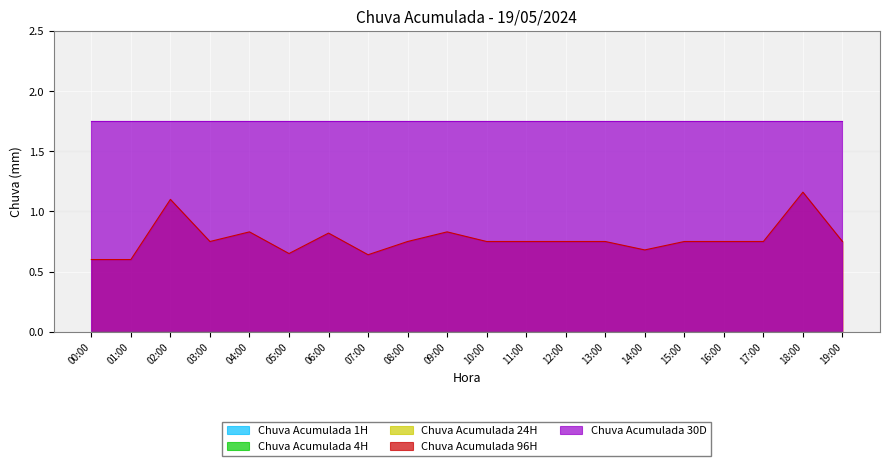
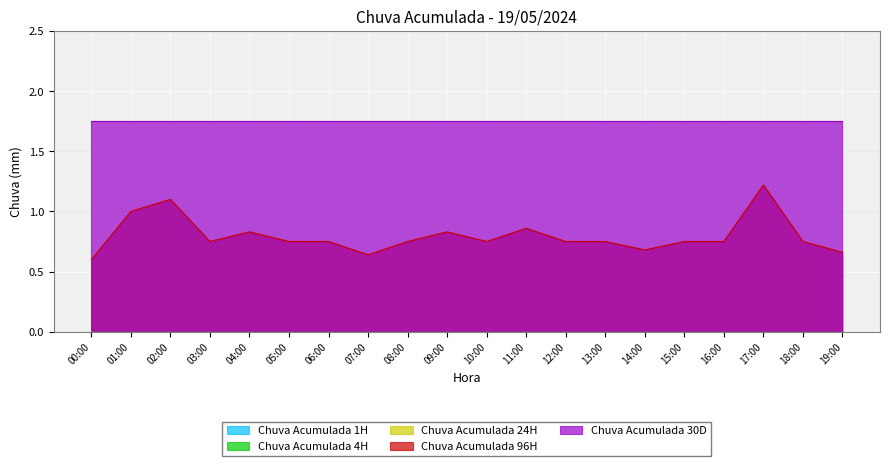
  {
    "Chuva Acumulada 24H": {
      "00:00": 0.00,
      "01:00": 0.00,
      "02:00": 0.00,
      "03:00": 0.00,
      "04:00": 0.00,
      "05:00": 0.00,
      "06:00": 0.00,
      "07:00": 0.00,
      "08:00": 0.00,
      "09:00": 0.00,
      "10:00": 0.00,
      "11:00": 0.00,
      "12:00": 0.00,
      "13:00": 0.00,
      "14:00": 0.00,
      "15:00": 0.00,
      "16:00": 0.00,
      "17:00": 0.00,
      "18:00": 0.00,
      "19:00": 0.00
    },
    "Chuva Acumulada 96H": {
      "00:00": 0.60,
-     "01:00": 0.6,
+     "01:00": 1.0,
      "02:00": 1.10,
      "03:00": 0.75,
      "04:00": 0.83,
-     "05:00": 0.65,
-     "06:00": 0.82,
+     "05:00": 0.75,
+     "06:00": 0.75,
      "07:00": 0.64,
      "08:00": 0.75,
      "09:00": 0.83,
      "10:00": 0.75,
-     "11:00": 0.75,
+     "11:00": 0.86,
      "12:00": 0.75,
      "13:00": 0.75,
      "14:00": 0.68,
      "15:00": 0.75,
      "16:00": 0.75,
-     "17:00": 0.75,
-     "18:00": 1.16,
-     "19:00": 0.75
+     "17:00": 1.22,
+     "18:00": 0.75,
+     "19:00": 0.66
    },
    "Chuva Acumulada 30D": {
      "00:00": 1.75,
      "01:00": 1.75,
      "02:00": 1.75,
      "03:00": 1.75,
      "04:00": 1.75,
      "05:00": 1.75,
      "06:00": 1.75,
      "07:00": 1.75,
      "08:00": 1.75,
      "09:00": 1.75,
      "10:00": 1.75,
      "11:00": 1.75,
      "12:00": 1.75,
      "13:00": 1.75,
      "14:00": 1.75,
      "15:00": 1.75,
      "16:00": 1.75,
      "17:00": 1.75,
      "18:00": 1.75,
      "19:00": 1.75
    }
  }
